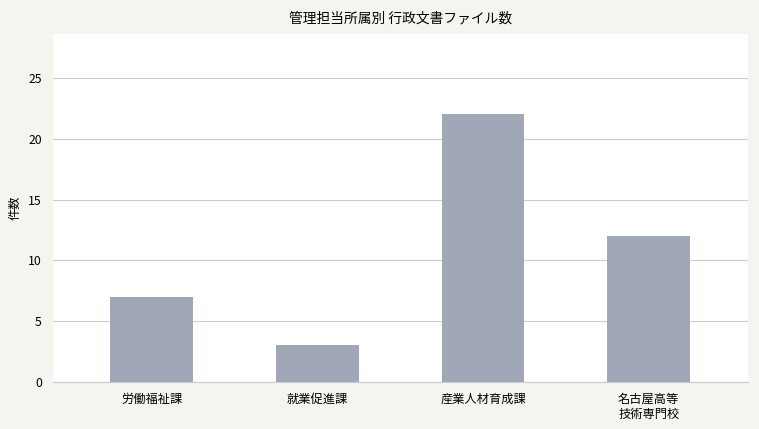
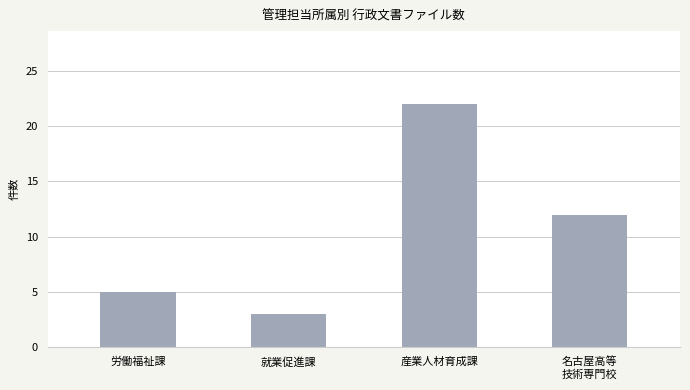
  {
-   "労働福祉課": 7,
+   "労働福祉課": 5,
    "就業促進課": 3,
    "産業人材育成課": 22,
    "名古屋高等 技術専門校": 12
  }
